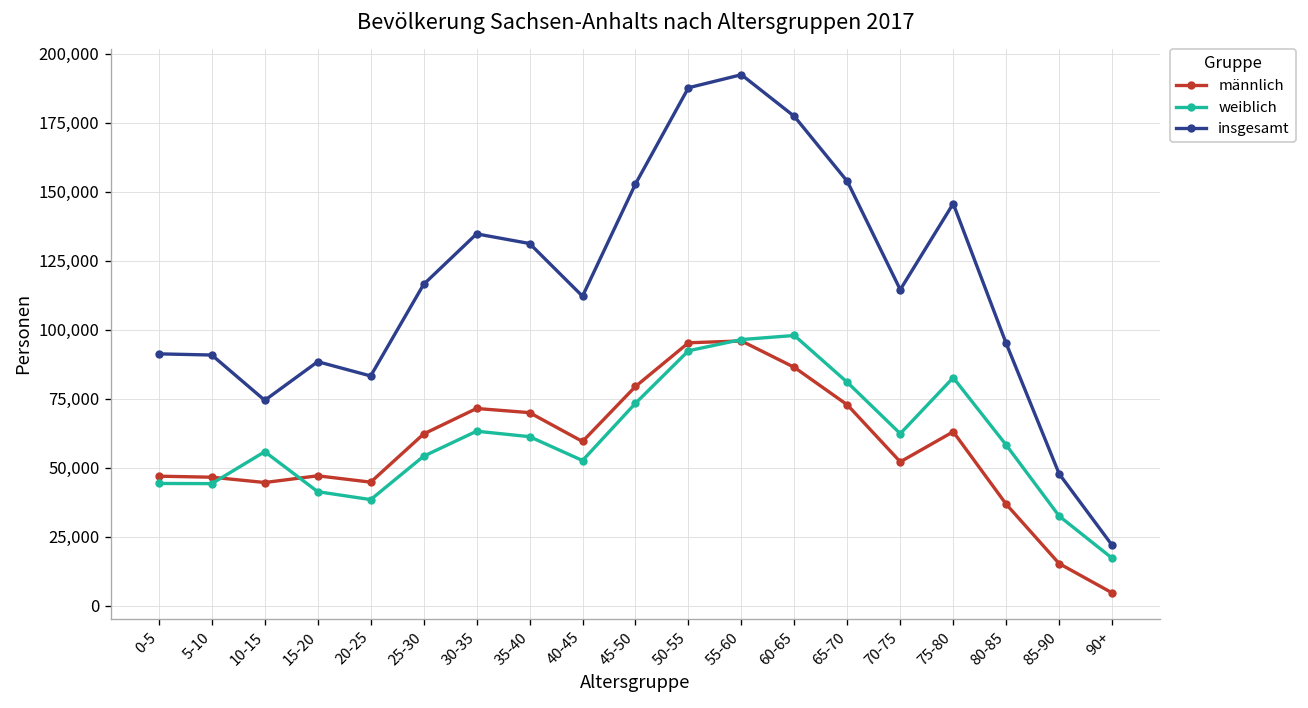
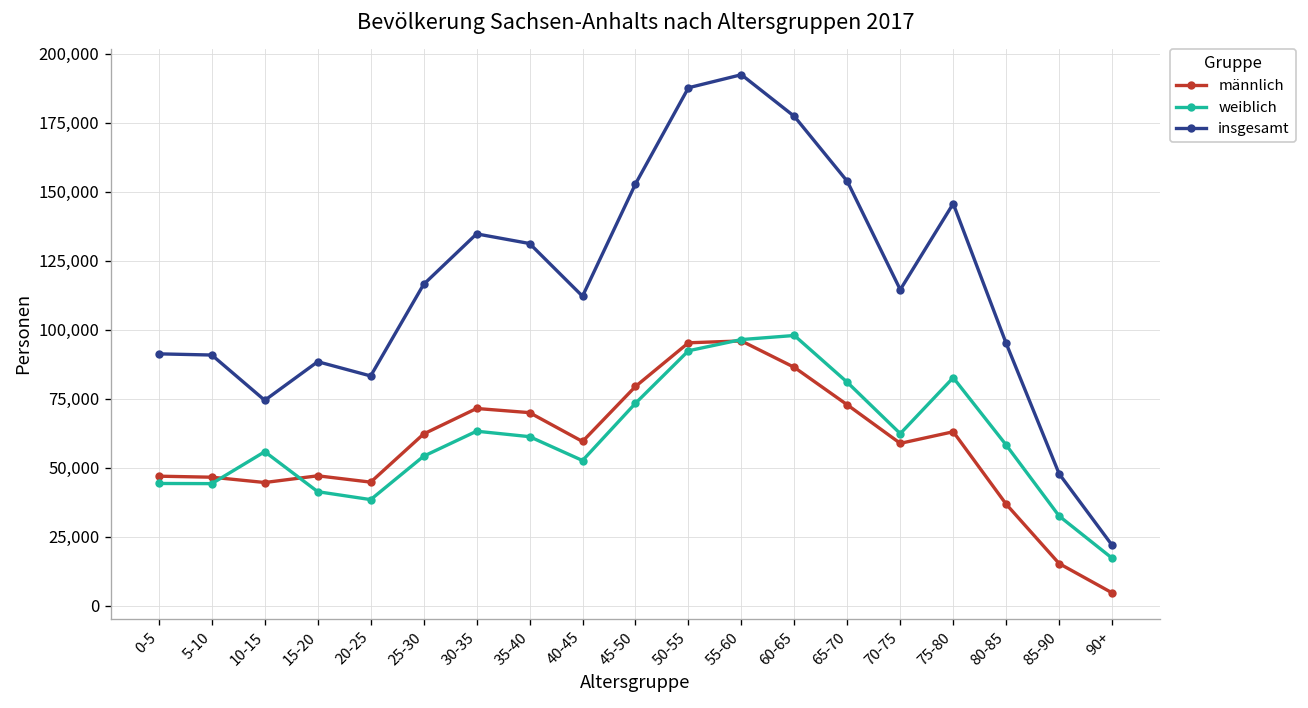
  {
    "männlich": {
      "0-5": "47,000",
      "5-10": "47,000",
      "10-15": "45,000",
      "15-20": "47,000",
      "20-25": "45,000",
      "25-30": "62,000",
      "30-35": "71,000",
      "35-40": "70,000",
      "40-45": "60,000",
      "45-50": "79,000",
      "50-55": "95,000",
      "60-65": "86,000",
      "65-70": "73,000",
-     "70-75": "52,000",
+     "70-75": "59,000",
      "75-80": "63,000",
      "80-85": "37,000",
      "85-90": "15,000",
      "90+": "5,000"
    },
    "weiblich": {
      "0-5": "44,000",
      "5-10": "44,000",
      "10-15": "56,000",
      "15-20": "41,000",
      "20-25": "38,000",
      "25-30": "54,000",
      "30-35": "63,000",
      "35-40": "61,000",
      "40-45": "53,000",
      "45-50": "73,000",
      "50-55": "92,000",
      "60-65": "98,000",
      "65-70": "81,000",
      "70-75": "62,000",
      "75-80": "83,000",
      "80-85": "58,000",
      "85-90": "33,000",
      "90+": "17,000"
    },
    "insgesamt": {
      "0-5": "91,000",
      "5-10": "91,000",
      "10-15": "74,000",
      "15-20": "88,000",
      "20-25": "83,000",
      "25-30": "116,000",
      "30-35": "135,000",
      "35-40": "131,000",
      "40-45": "112,000",
      "45-50": "153,000",
      "50-55": "188,000",
      "55-60": "192,000",
      "60-65": "177,000",
      "65-70": "154,000",
      "70-75": "114,000",
      "75-80": "146,000",
      "80-85": "95,000",
      "85-90": "48,000",
      "90+": "22,000"
    }
  }
